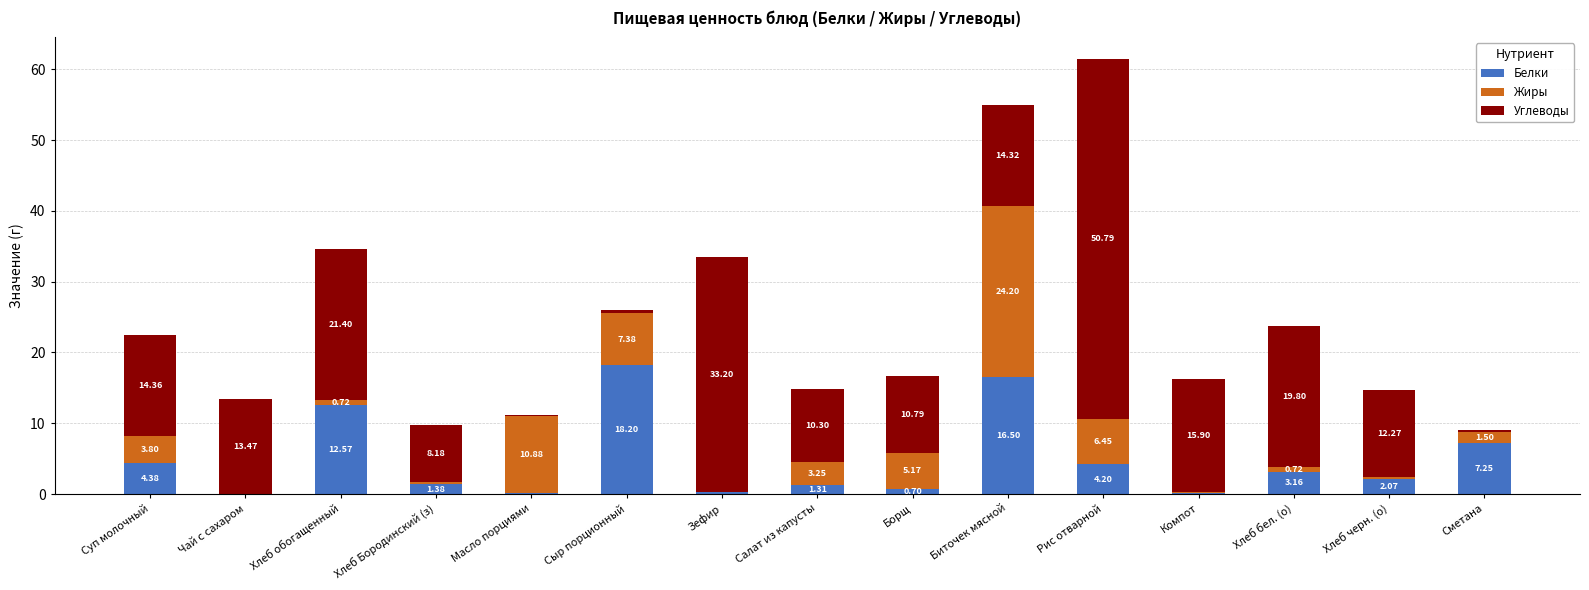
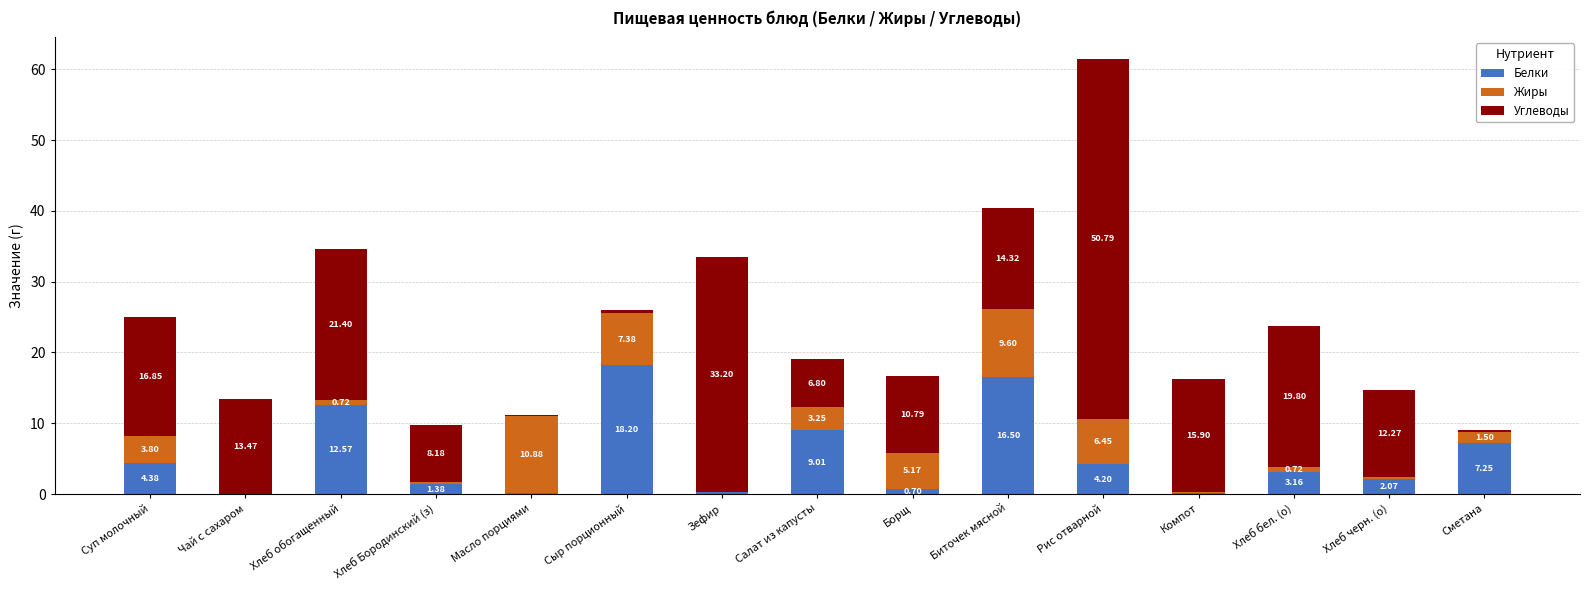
  {
    "Белки": {
      "Суп молочный": 4.38,
      "Хлеб обогащенный": 12.57,
      "Хлеб Бородинский (з)": 1.38,
      "Сыр порционный": 18.20,
-     "Салат из капусты": 1.31,
+     "Салат из капусты": 9.01,
      "Борщ": 0.70,
      "Биточек мясной": 16.50,
      "Рис отварной": 4.20,
      "Хлеб бел. (о)": 3.16,
      "Хлеб черн. (о)": 2.07,
      "Сметана": 7.25
    },
    "Жиры": {
      "Суп молочный": 3.80,
      "Хлеб обогащенный": 0.72,
      "Масло порциями": 10.88,
      "Сыр порционный": 7.38,
      "Салат из капусты": 3.25,
      "Борщ": 5.17,
-     "Биточек мясной": 24.20,
+     "Биточек мясной": 9.60,
      "Рис отварной": 6.45,
      "Хлеб бел. (о)": 0.72,
      "Сметана": 1.50
    },
    "Углеводы": {
-     "Суп молочный": 14.36,
+     "Суп молочный": 16.85,
      "Чай с сахаром": 13.47,
      "Хлеб обогащенный": 21.40,
      "Хлеб Бородинский (з)": 8.18,
      "Зефир": 33.20,
-     "Салат из капусты": 10.30,
+     "Салат из капусты": 6.80,
      "Борщ": 10.79,
      "Биточек мясной": 14.32,
      "Рис отварной": 50.79,
      "Компот": 15.90,
      "Хлеб бел. (о)": 19.80,
      "Хлеб черн. (о)": 12.27
    }
  }
